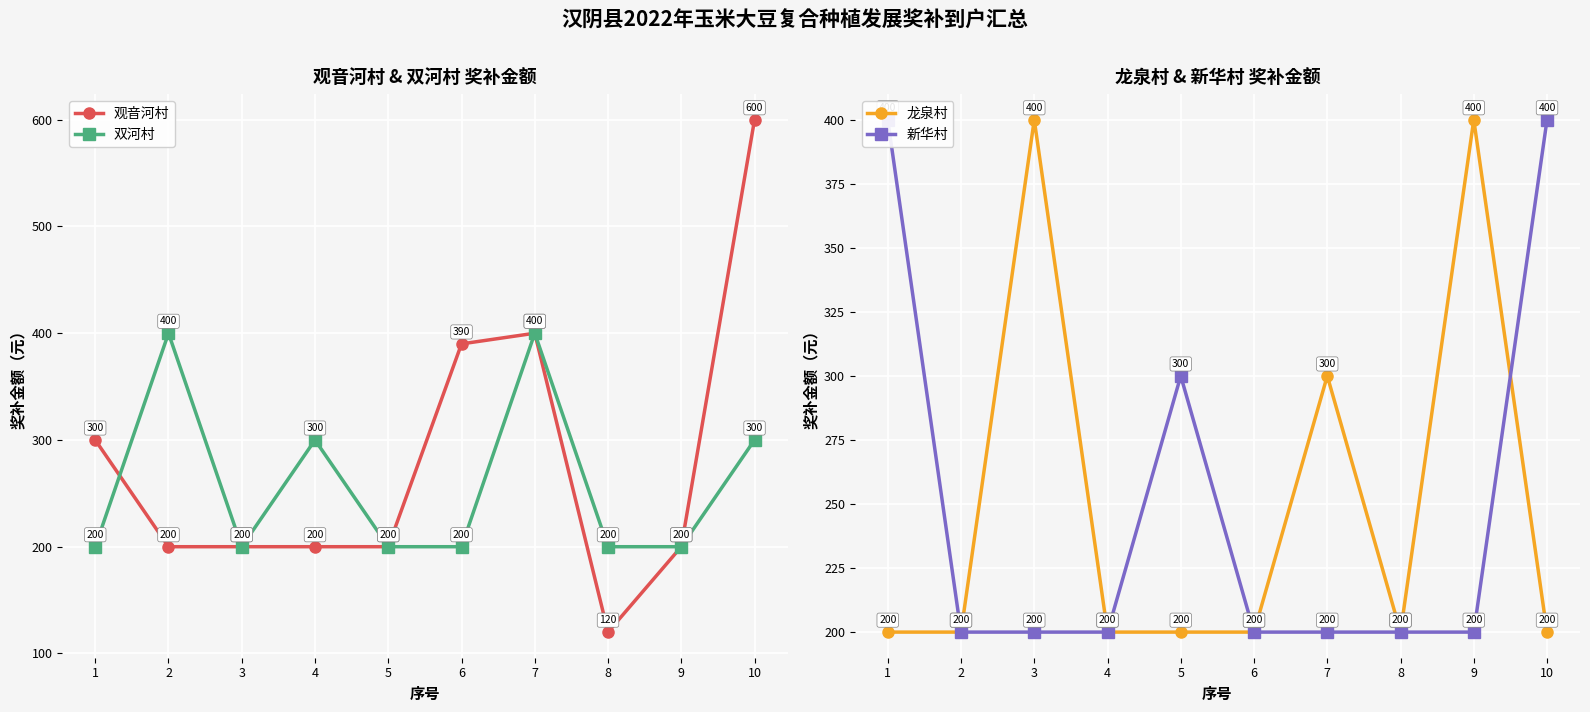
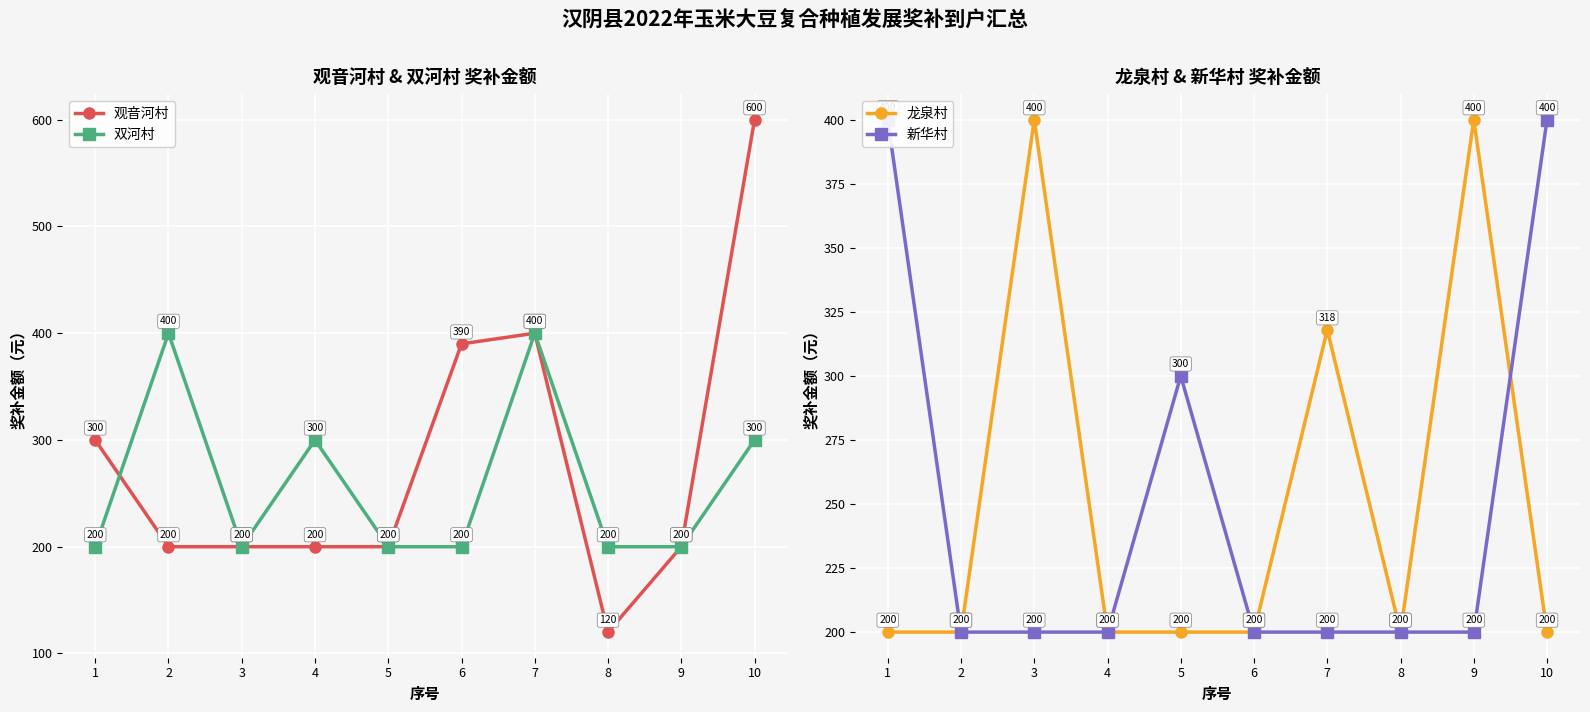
  {
    "龙泉村 & 新华村 奖补金额": {
      "龙泉村": {
-       "7": 300
+       "7": 318
      }
    }
  }
